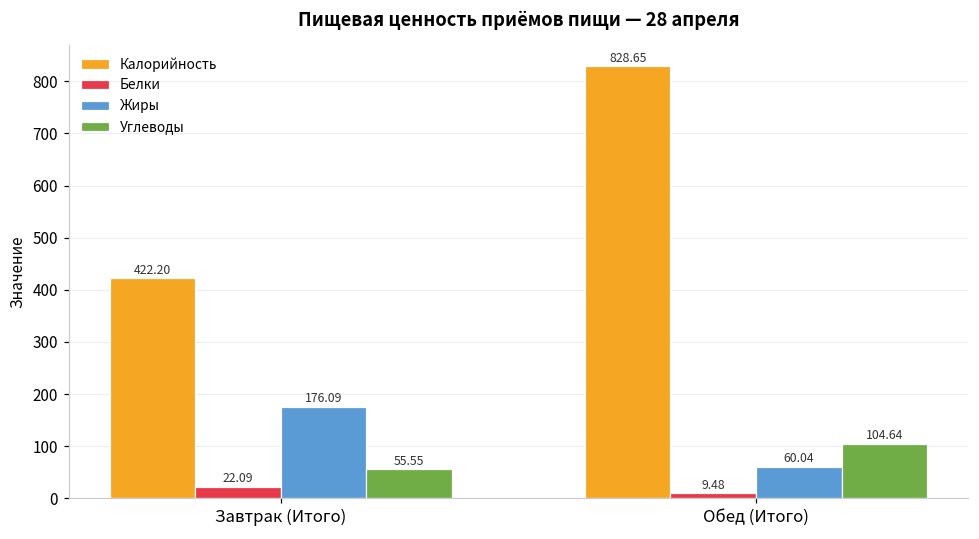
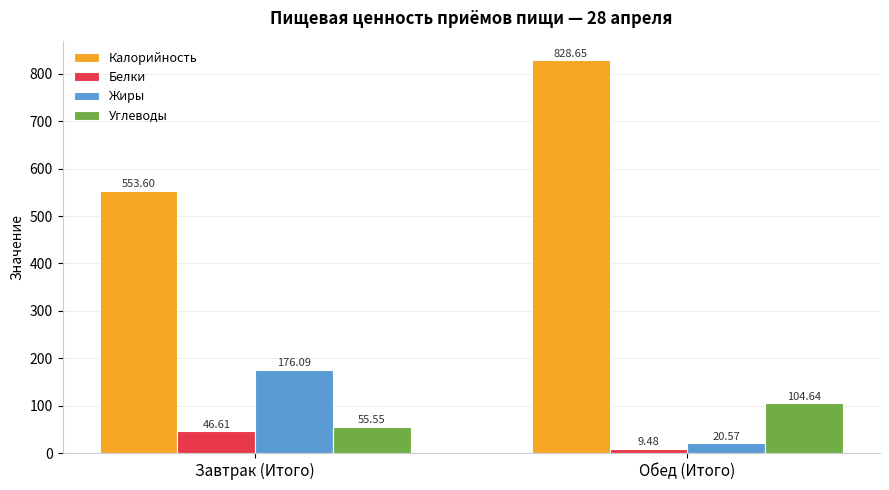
  {
    "Калорийность": {
-     "Завтрак (Итого)": 422.20,
+     "Завтрак (Итого)": 553.60,
      "Обед (Итого)": 828.65
    },
    "Белки": {
-     "Завтрак (Итого)": 22.09,
+     "Завтрак (Итого)": 46.61,
      "Обед (Итого)": 9.48
    },
    "Жиры": {
      "Завтрак (Итого)": 176.09,
-     "Обед (Итого)": 60.04
+     "Обед (Итого)": 20.57
    },
    "Углеводы": {
      "Завтрак (Итого)": 55.55,
      "Обед (Итого)": 104.64
    }
  }
